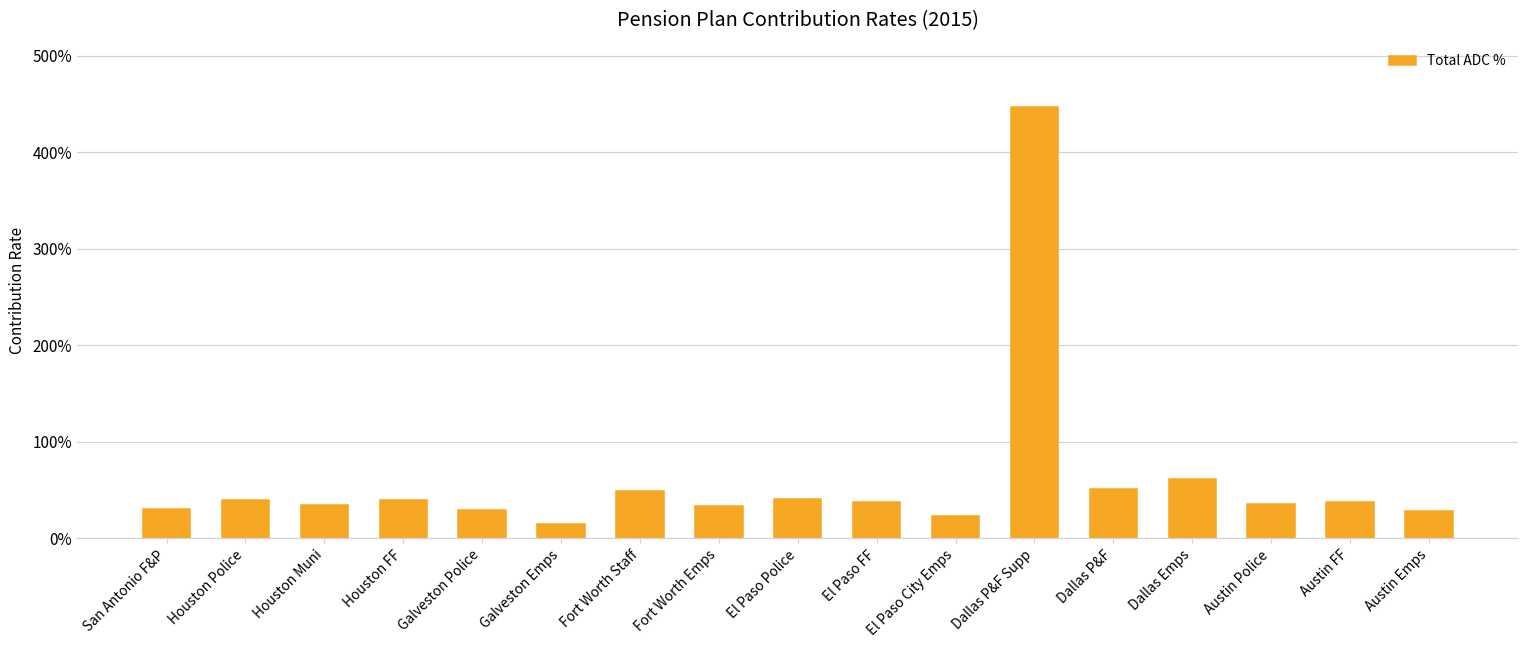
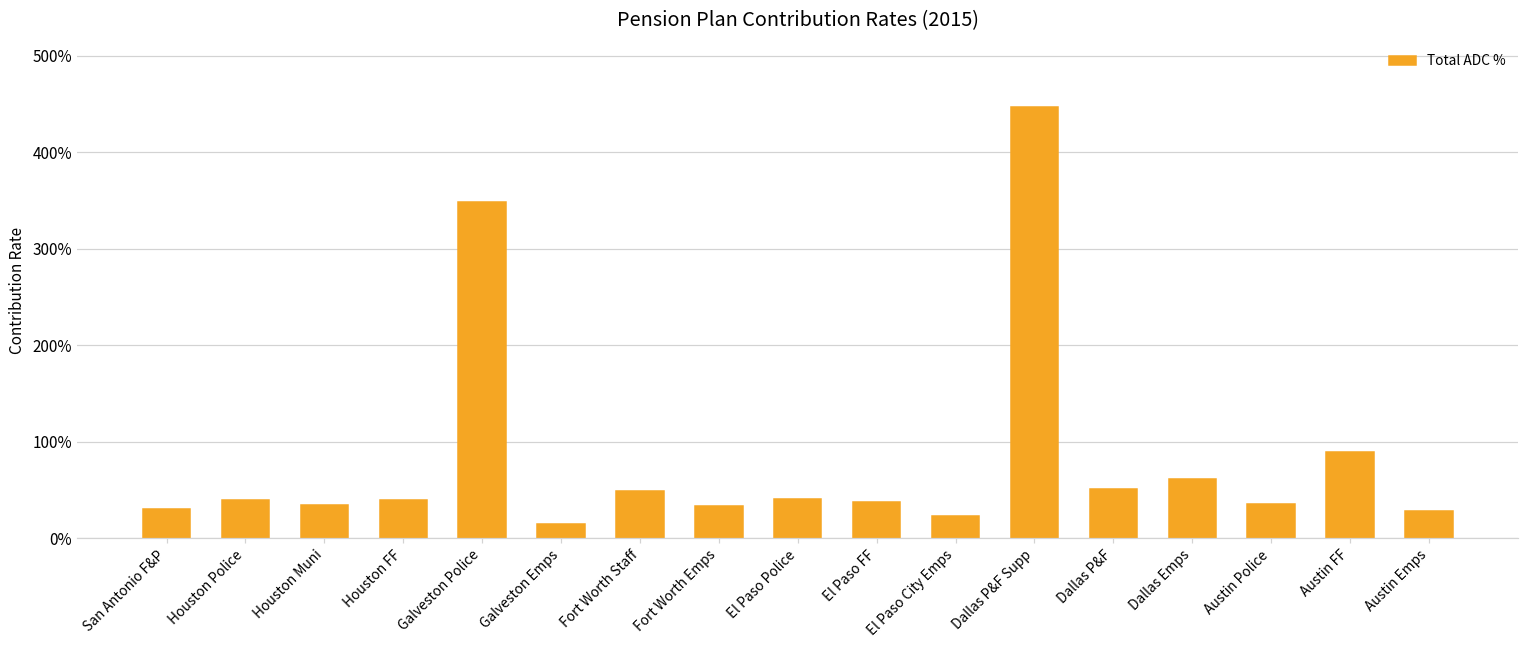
  {
    "San Antonio F&P": "30%",
    "Houston Police": "40%",
    "Houston Muni": "30%",
    "Houston FF": "40%",
-   "Galveston Police": "30%",
+   "Galveston Police": "350%",
    "Galveston Emps": "20%",
    "Fort Worth Staff": "50%",
    "Fort Worth Emps": "30%",
    "El Paso Police": "40%",
    "El Paso FF": "40%",
    "El Paso City Emps": "20%",
    "Dallas P&F Supp": "450%",
    "Dallas P&F": "50%",
    "Dallas Emps": "60%",
    "Austin Police": "40%",
-   "Austin FF": "40%",
+   "Austin FF": "90%",
    "Austin Emps": "30%"
  }
